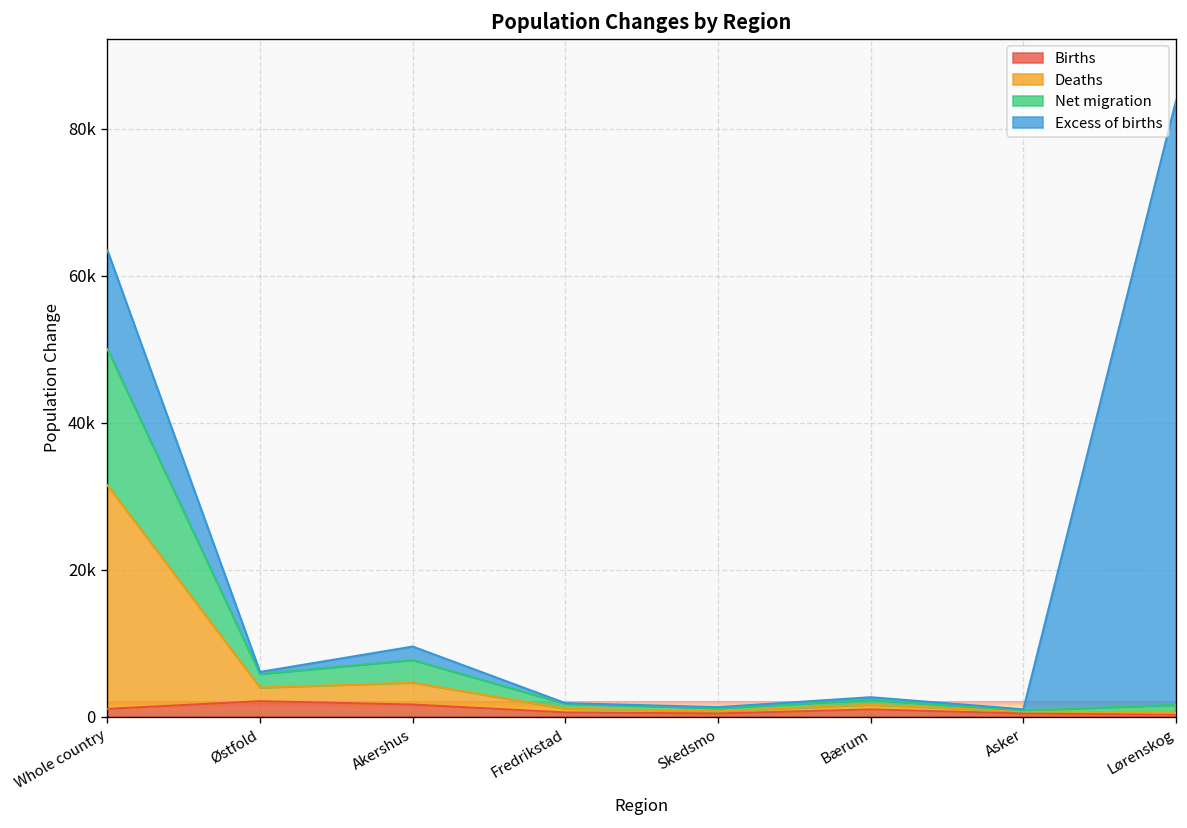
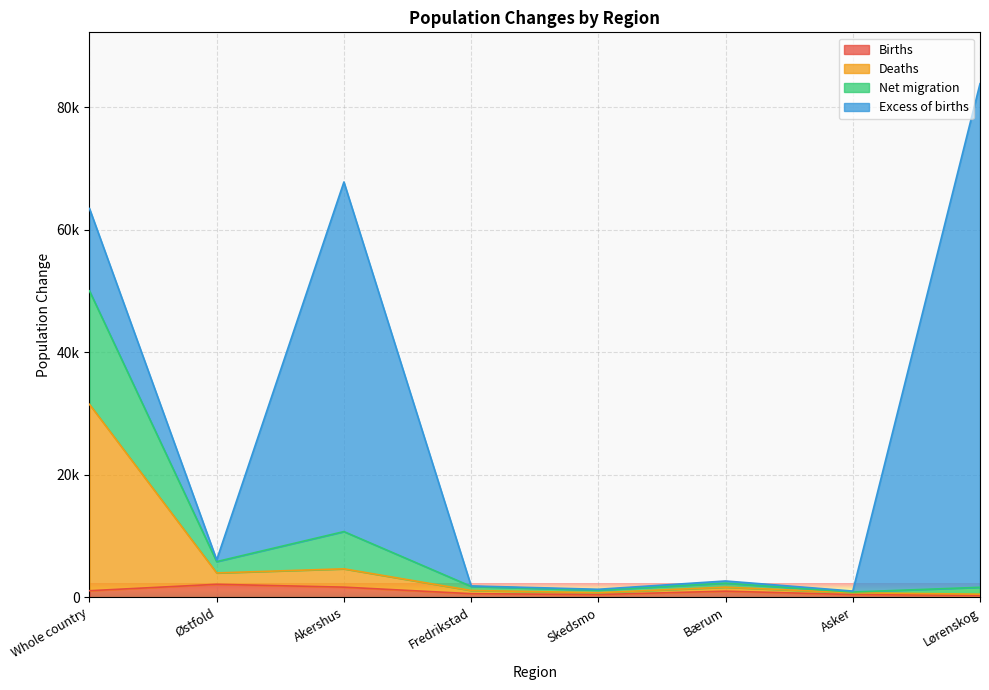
  {
    "Births": {
      "Whole country": 1000,
      "Østfold": 2000,
      "Akershus": 2000,
      "Fredrikstad": 1000,
      "Bærum": 1000
    },
    "Deaths": {
      "Whole country": 30000,
      "Østfold": 2000,
      "Akershus": 3000,
      "Fredrikstad": 1000,
      "Bærum": 1000
    },
    "Net migration": {
      "Whole country": 19000,
-     "Akershus": 3000,
+     "Akershus": 6000,
      "Lørenskog": 1000
    },
    "Excess of births": {
      "Whole country": 13000,
-     "Akershus": 2000,
+     "Akershus": 57000,
      "Lørenskog": 82000
    }
  }
